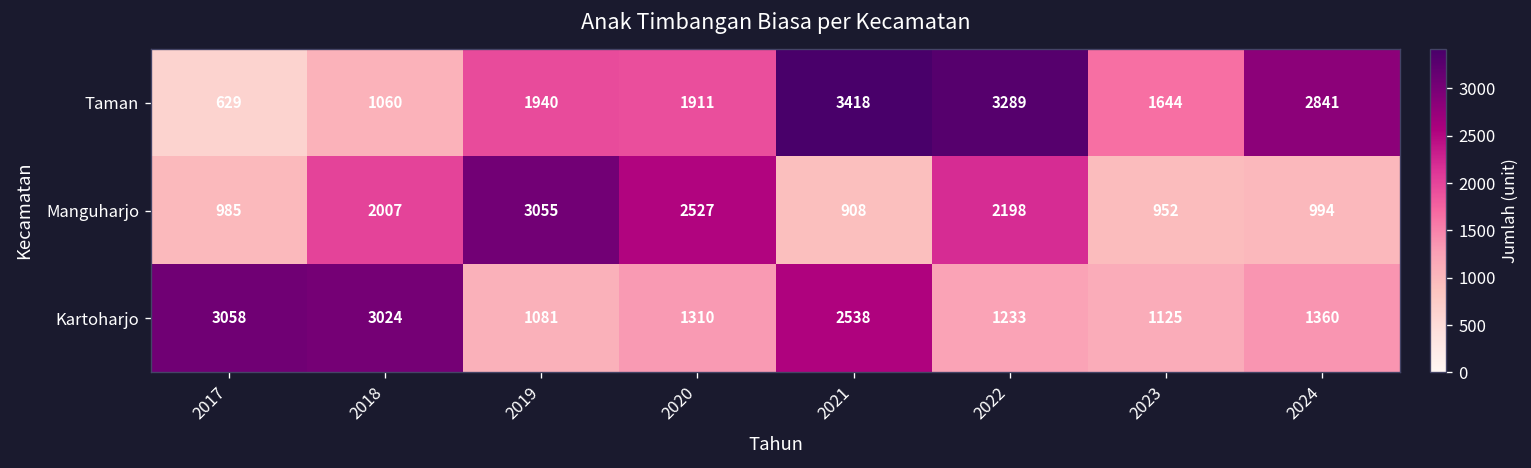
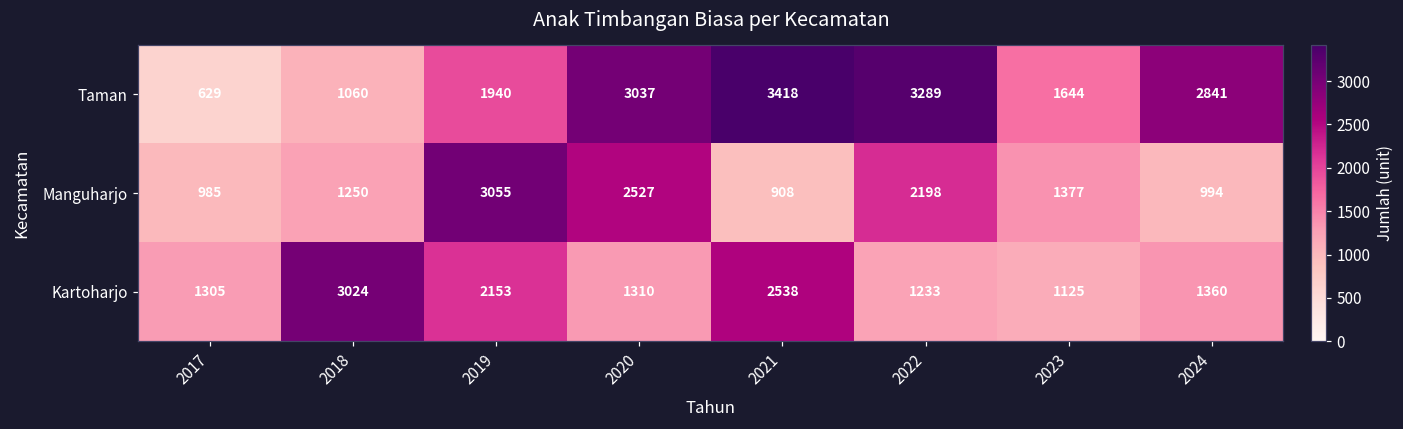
  {
    "Taman": {
      "2017": 629,
      "2018": 1060,
      "2019": 1940,
-     "2020": 1911,
+     "2020": 3037,
      "2021": 3418,
      "2022": 3289,
      "2023": 1644,
      "2024": 2841
    },
    "Manguharjo": {
      "2017": 985,
-     "2018": 2007,
+     "2018": 1250,
      "2019": 3055,
      "2020": 2527,
      "2021": 908,
      "2022": 2198,
-     "2023": 952,
+     "2023": 1377,
      "2024": 994
    },
    "Kartoharjo": {
-     "2017": 3058,
+     "2017": 1305,
      "2018": 3024,
-     "2019": 1081,
+     "2019": 2153,
      "2020": 1310,
      "2021": 2538,
      "2022": 1233,
      "2023": 1125,
      "2024": 1360
    }
  }
